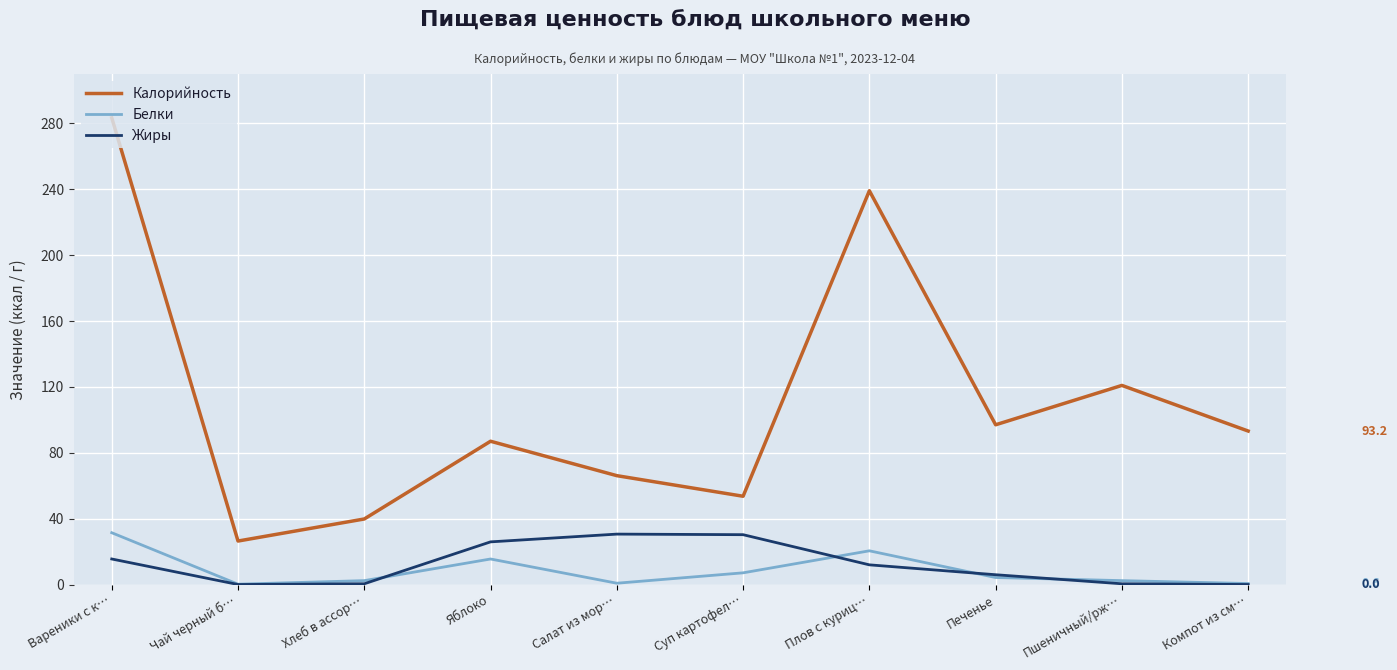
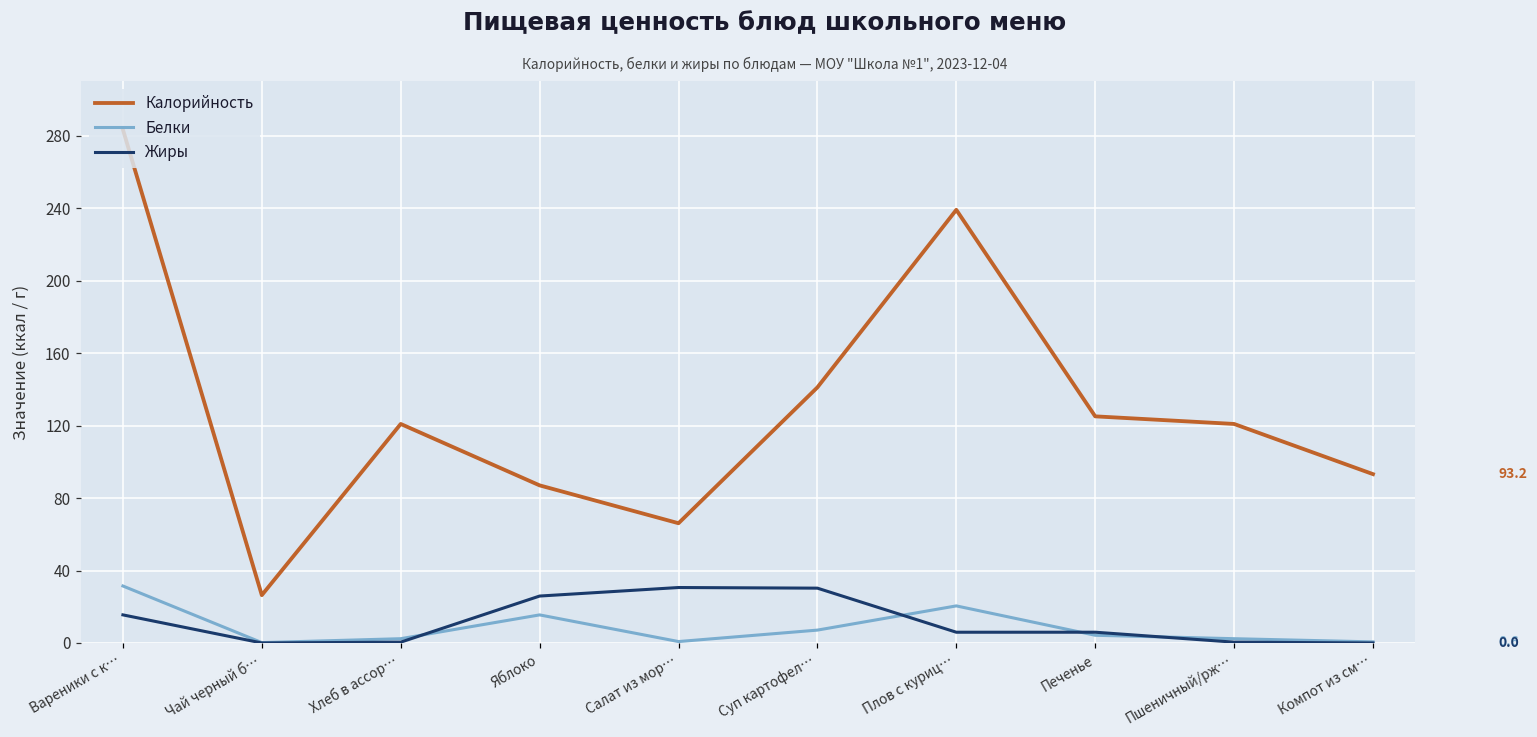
  {
    "Калорийность": {
      "Чай черный б…": 26,
-     "Хлеб в ассор…": 40,
+     "Хлеб в ассор…": 121,
      "Яблоко": 87,
      "Салат из мор…": 66,
-     "Суп картофел…": 54,
+     "Суп картофел…": 141,
      "Плов с куриц…": 239,
-     "Печенье": 97,
+     "Печенье": 125,
      "Пшеничный/рж…": 121,
      "Компот из см…": 93
    },
    "Белки": {
      "Вареники с к…": 31,
      "Хлеб в ассор…": 2,
      "Яблоко": 16,
      "Салат из мор…": 1,
      "Суп картофел…": 7,
      "Плов с куриц…": 20,
      "Печенье": 4,
      "Пшеничный/рж…": 2
    },
    "Жиры": {
      "Вареники с к…": 16,
      "Хлеб в ассор…": 0,
      "Яблоко": 26,
      "Салат из мор…": 31,
      "Суп картофел…": 30,
-     "Плов с куриц…": 12,
+     "Плов с куриц…": 6,
      "Печенье": 6,
      "Пшеничный/рж…": 0
    }
  }
